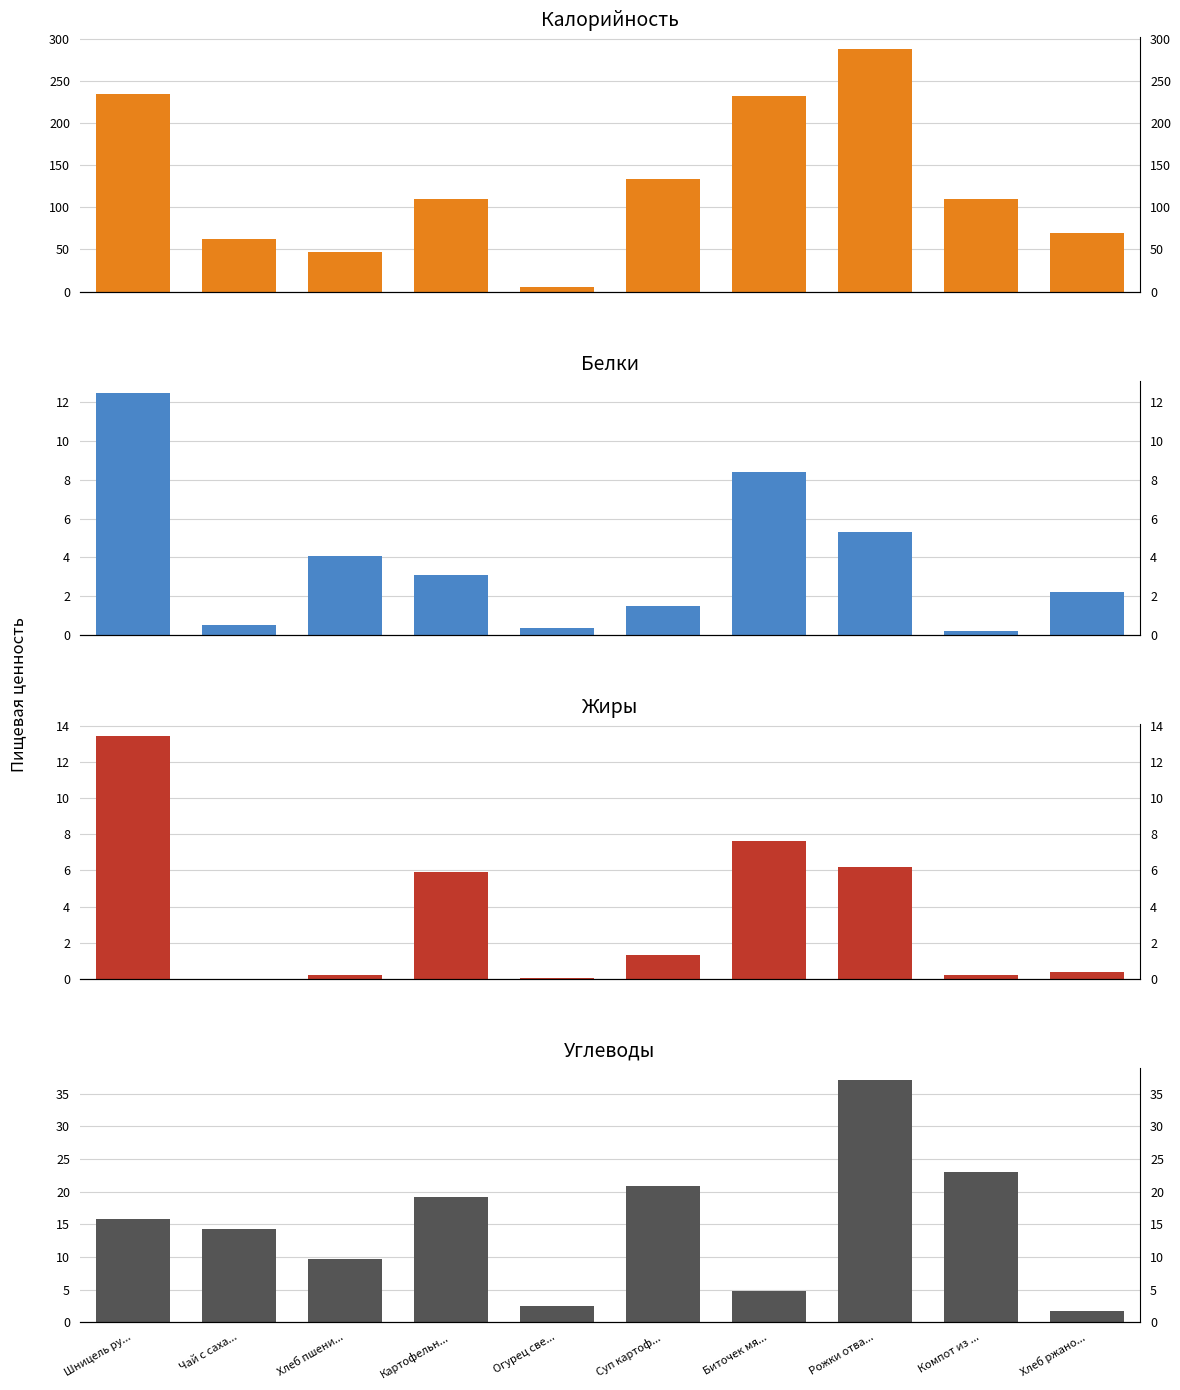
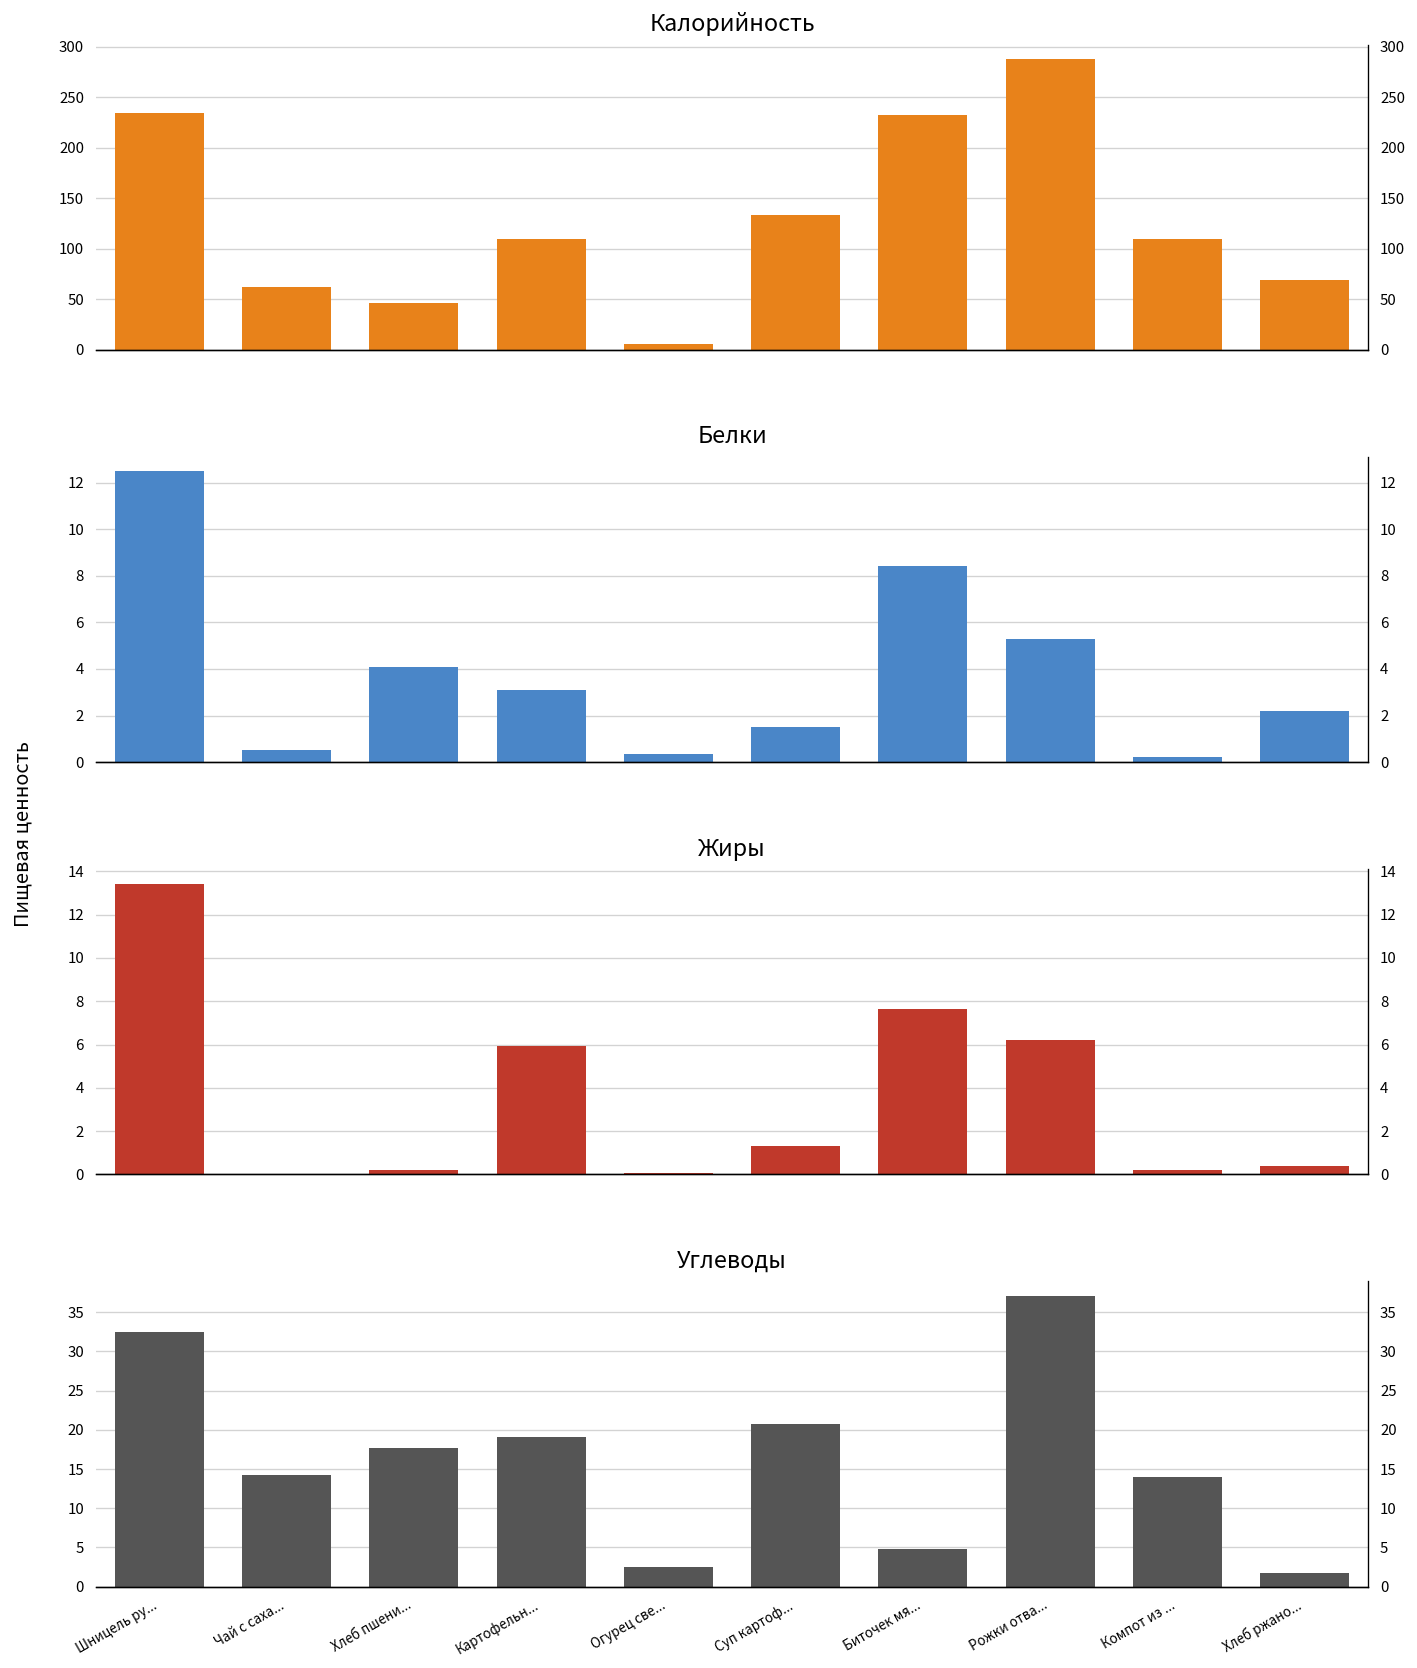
  {
    "Углеводы": {
-     "Шницель ру...": 16,
+     "Шницель ру...": 32,
      "Чай с саха...": 14,
-     "Хлеб пшени...": 10,
+     "Хлеб пшени...": 18,
      "Картофельн...": 19,
      "Огурец све...": 3,
      "Суп картоф...": 21,
      "Биточек мя...": 5,
      "Рожки отва...": 37,
-     "Компот из ...": 23,
+     "Компот из ...": 14,
      "Хлеб ржано...": 2
    }
  }
